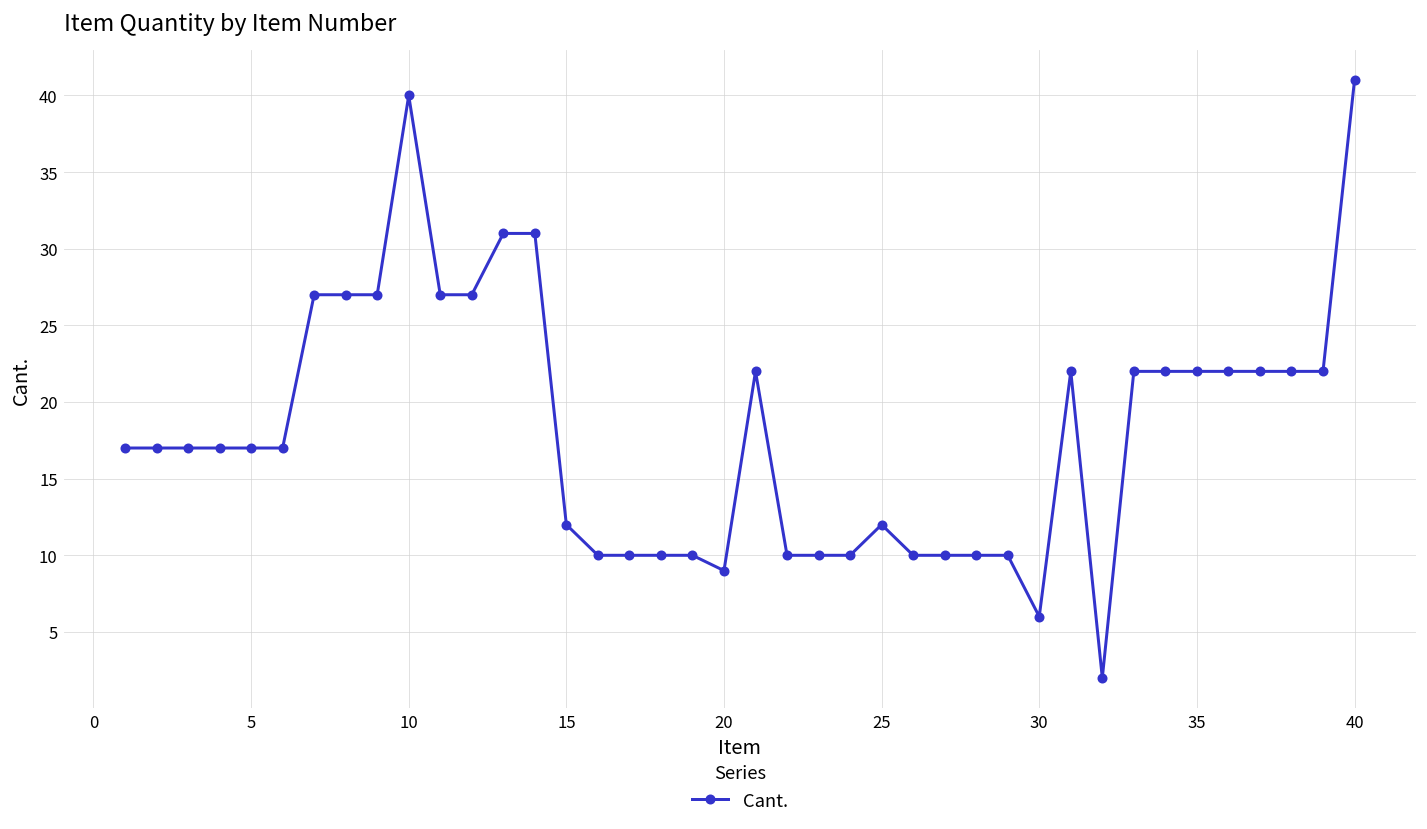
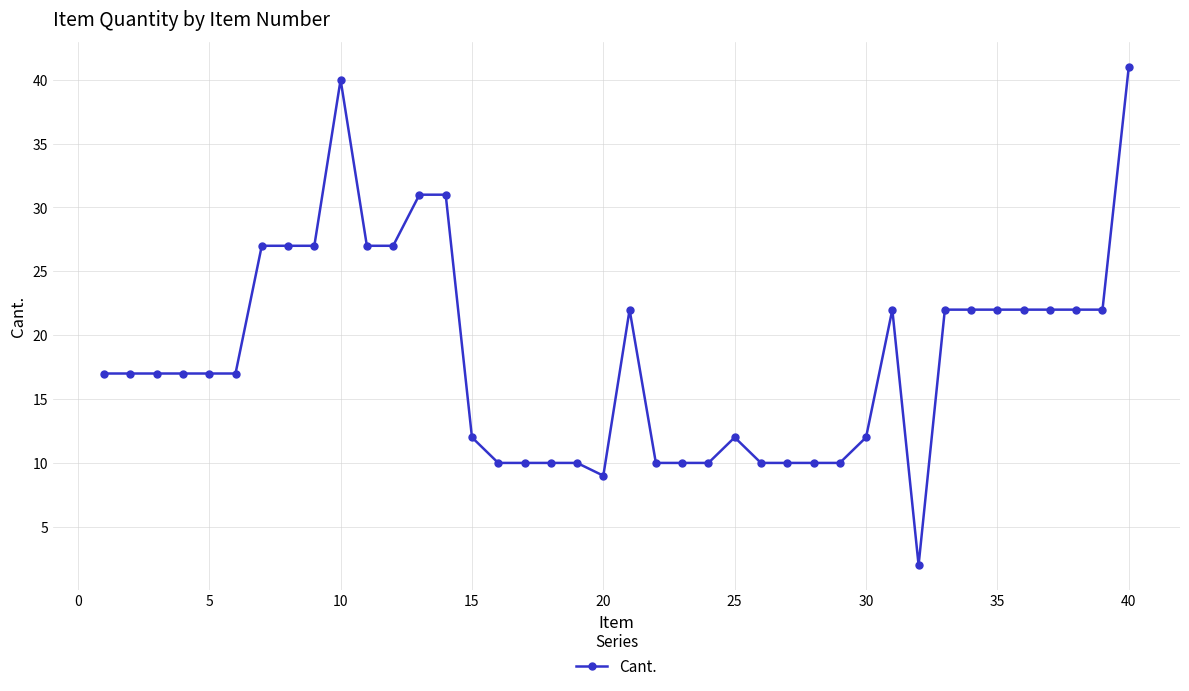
  {
    "5": 17,
    "10": 40,
    "15": 12,
    "20": 9,
    "25": 12,
-   "30": 6,
+   "30": 12,
    "35": 22,
    "40": 41
  }
